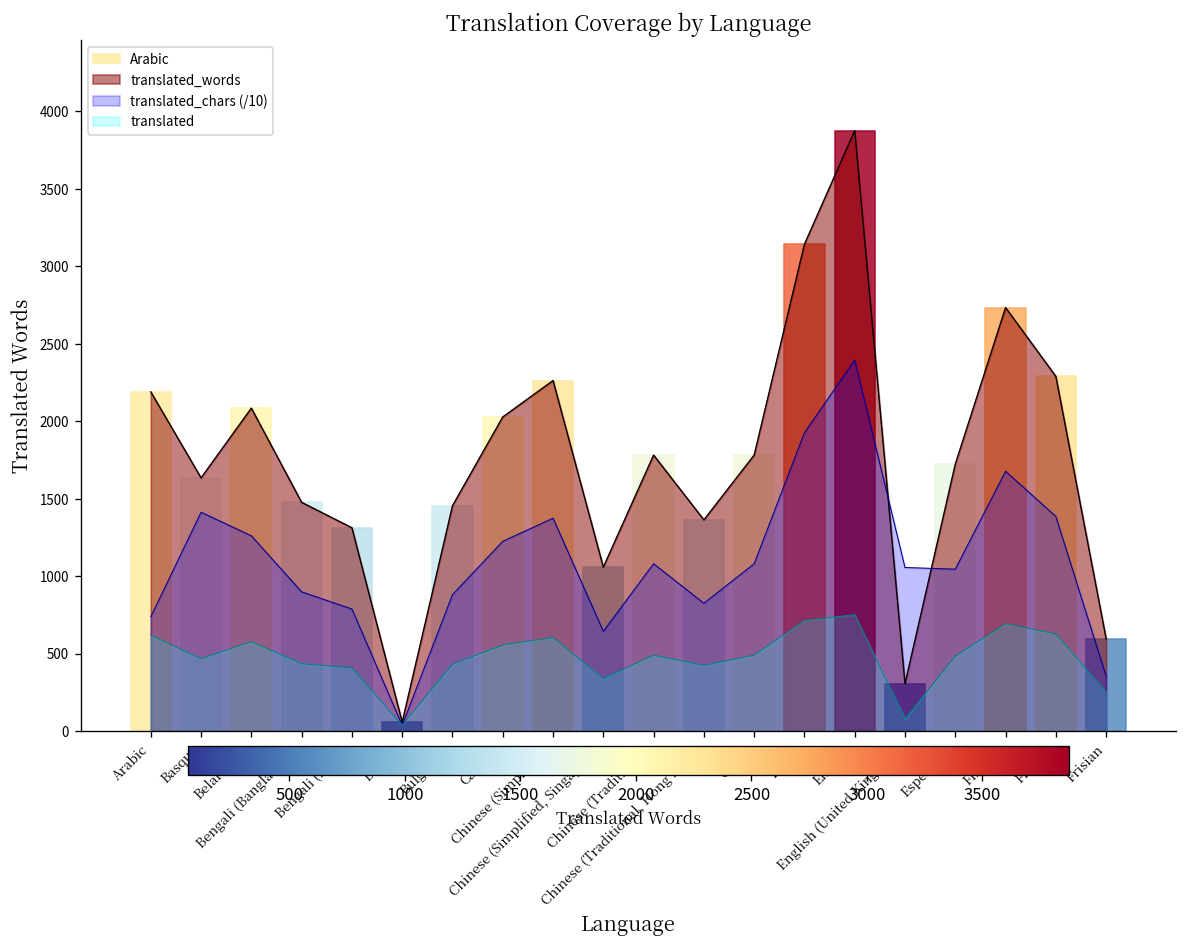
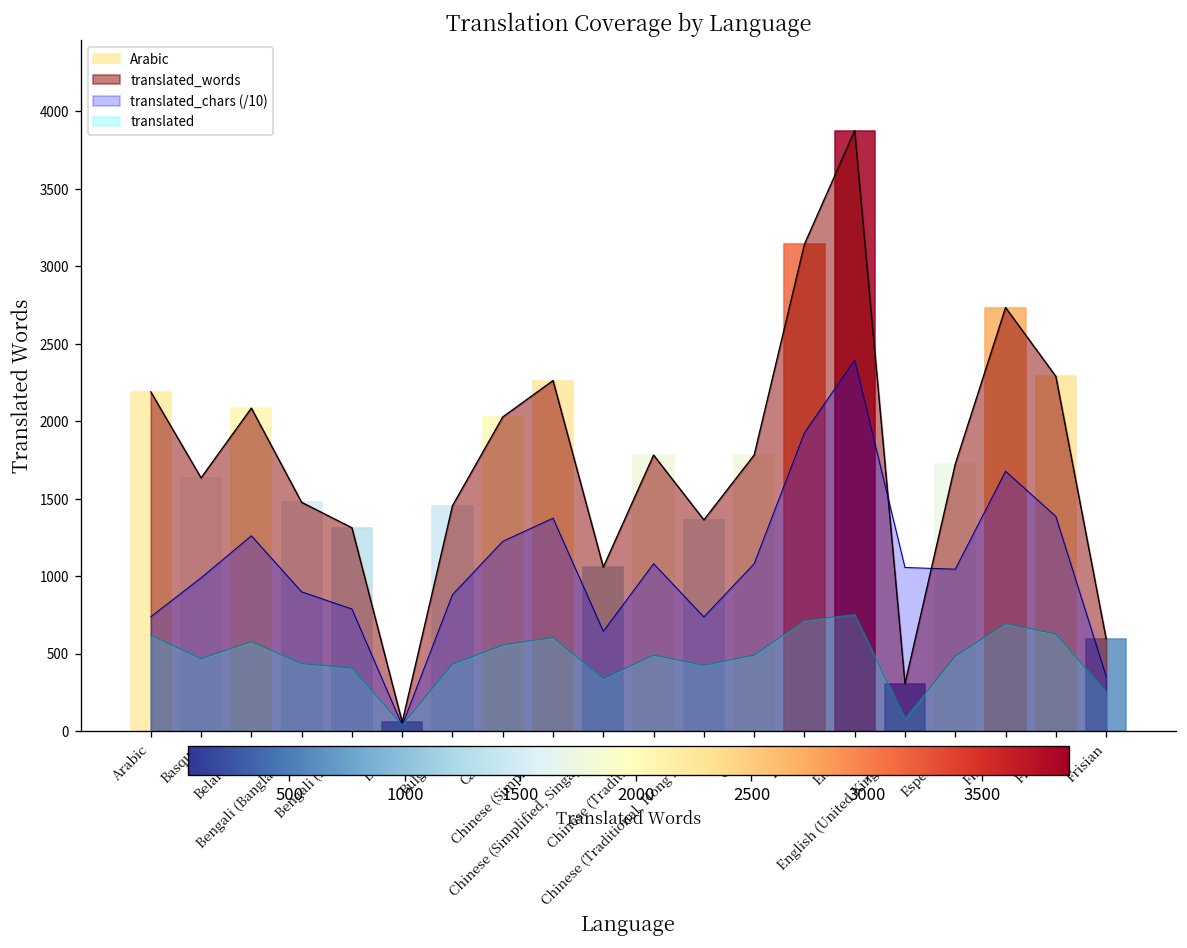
  {
    "translated_chars (/10)": {
      "Arabic": 740,
-     "Basque": 1410,
+     "Basque": 990,
      "Chinese (Simplified, Singapore)": 640,
-     "Chinese (Traditional, Hong Kong)": 830,
+     "Chinese (Traditional, Hong Kong)": 740,
      "English (United Kingdom)": 1060,
      "Frisian": 350
    }
  }
